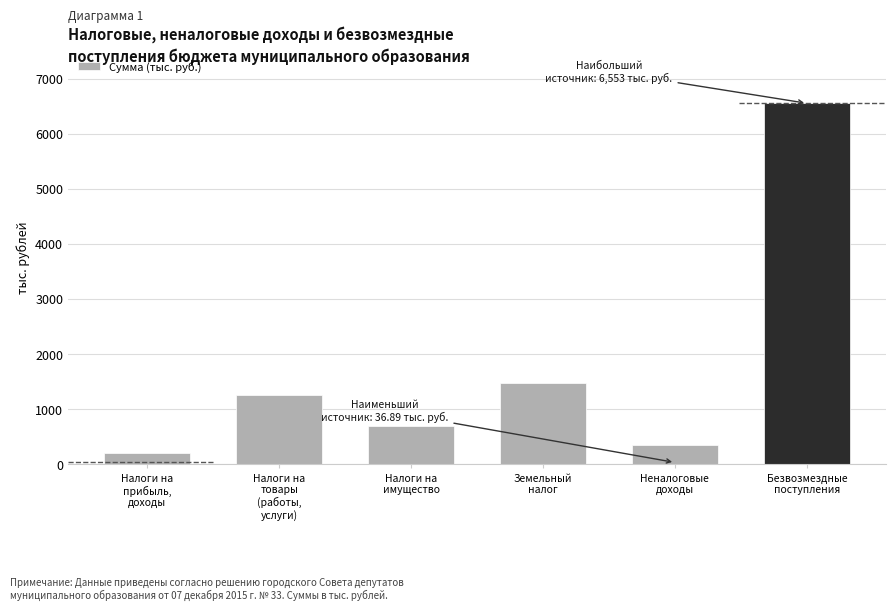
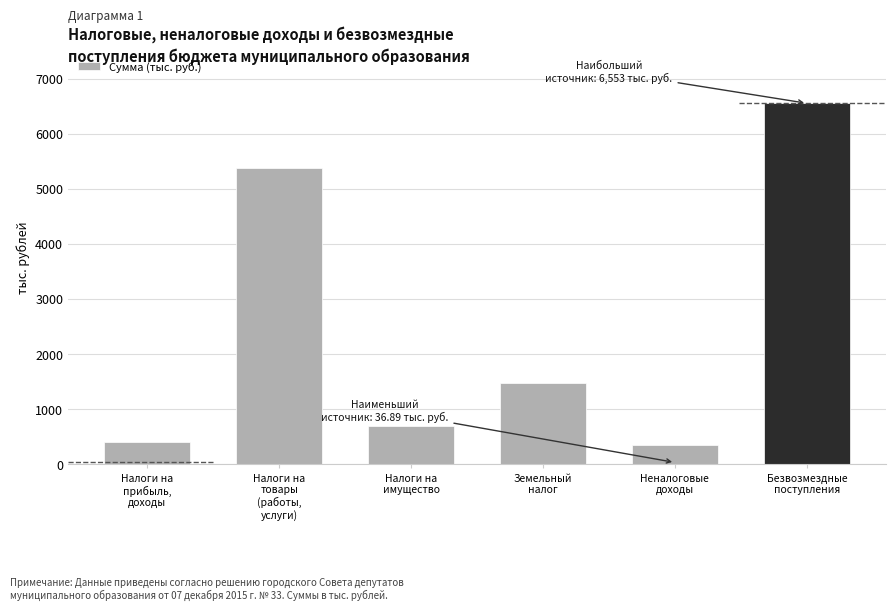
  {
-   "Налоги на прибыль, доходы": 200,
-   "Налоги на товары (работы, услуги)": 1300,
+   "Налоги на прибыль, доходы": 400,
+   "Налоги на товары (работы, услуги)": 5400,
    "Земельный налог": 1500,
    "Неналоговые доходы": 300
  }
